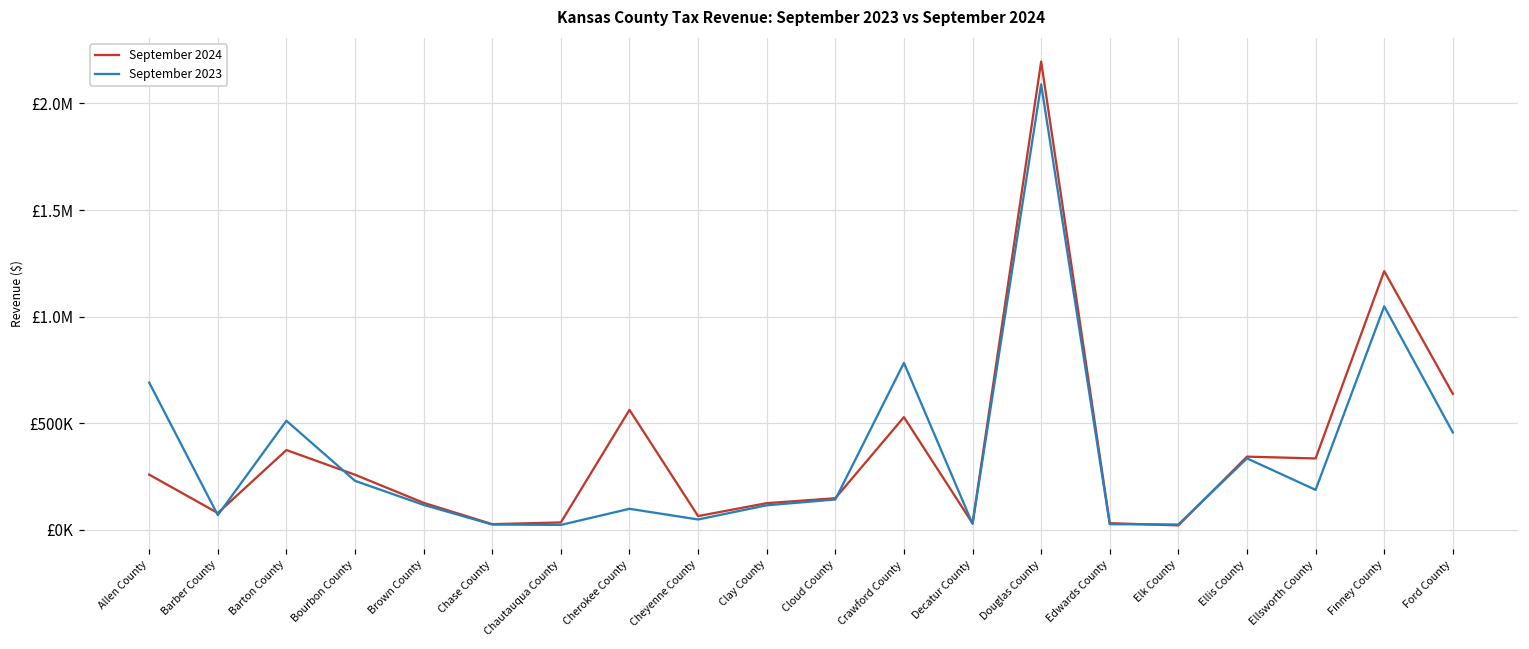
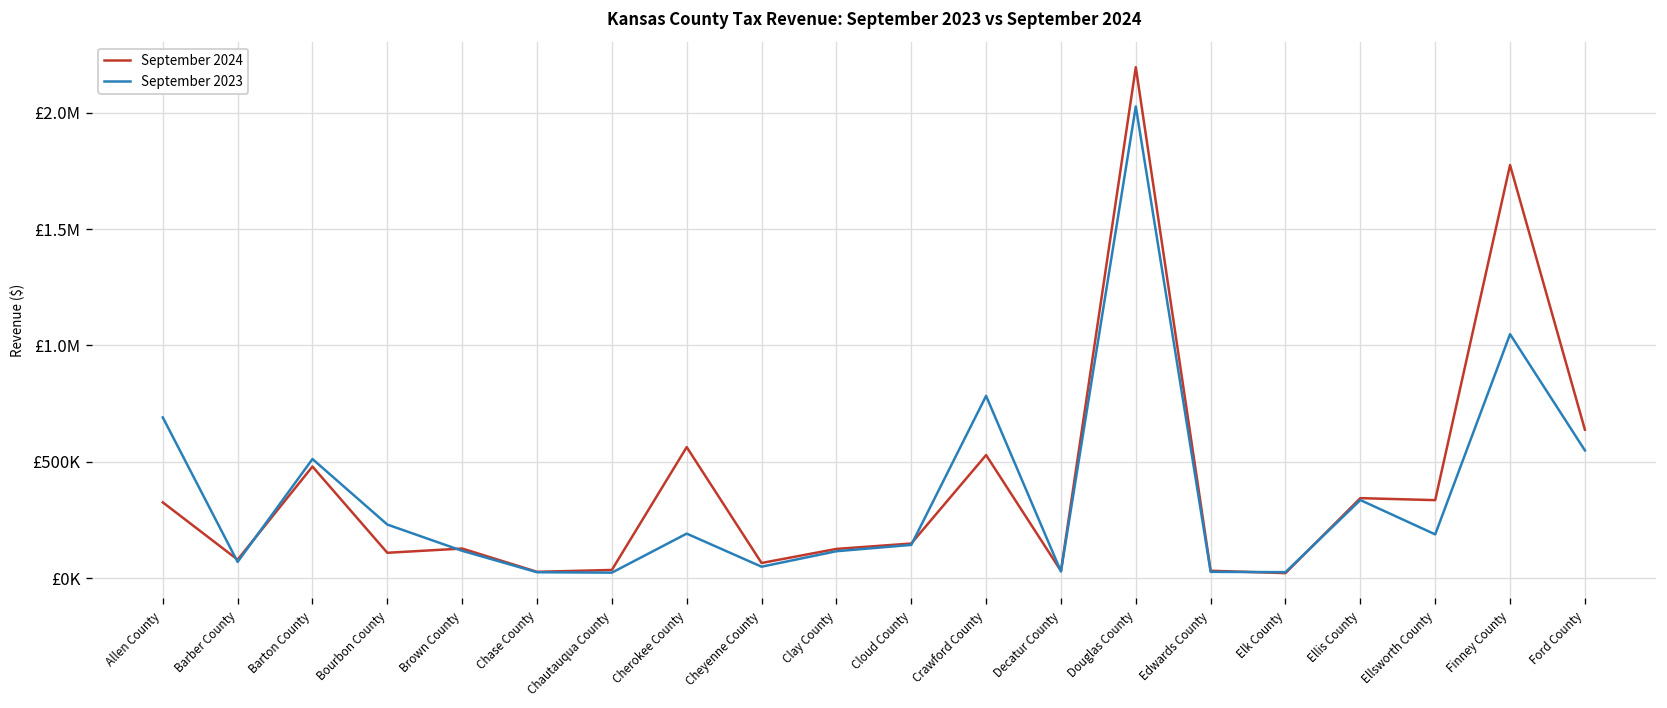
  {
    "September 2024": {
-     "Allen County": "£260000",
-     "Barton County": "£370000",
-     "Bourbon County": "£260000",
+     "Allen County": "£330000",
+     "Barton County": "£480000",
+     "Bourbon County": "£110000",
      "Cherokee County": "£560000",
      "Cheyenne County": "£60000",
      "Crawford County": "£530000",
      "Douglas County": "£2200000",
      "Ellsworth County": "£340000",
-     "Finney County": "£1210000",
+     "Finney County": "£1780000",
      "Ford County": "£640000"
    },
    "September 2023": {
      "Allen County": "£690000",
      "Barton County": "£510000",
      "Bourbon County": "£230000",
-     "Cherokee County": "£100000",
+     "Cherokee County": "£190000",
      "Cheyenne County": "£50000",
      "Crawford County": "£780000",
-     "Douglas County": "£2090000",
+     "Douglas County": "£2030000",
      "Ellsworth County": "£190000",
      "Finney County": "£1050000",
-     "Ford County": "£460000"
+     "Ford County": "£550000"
    }
  }
